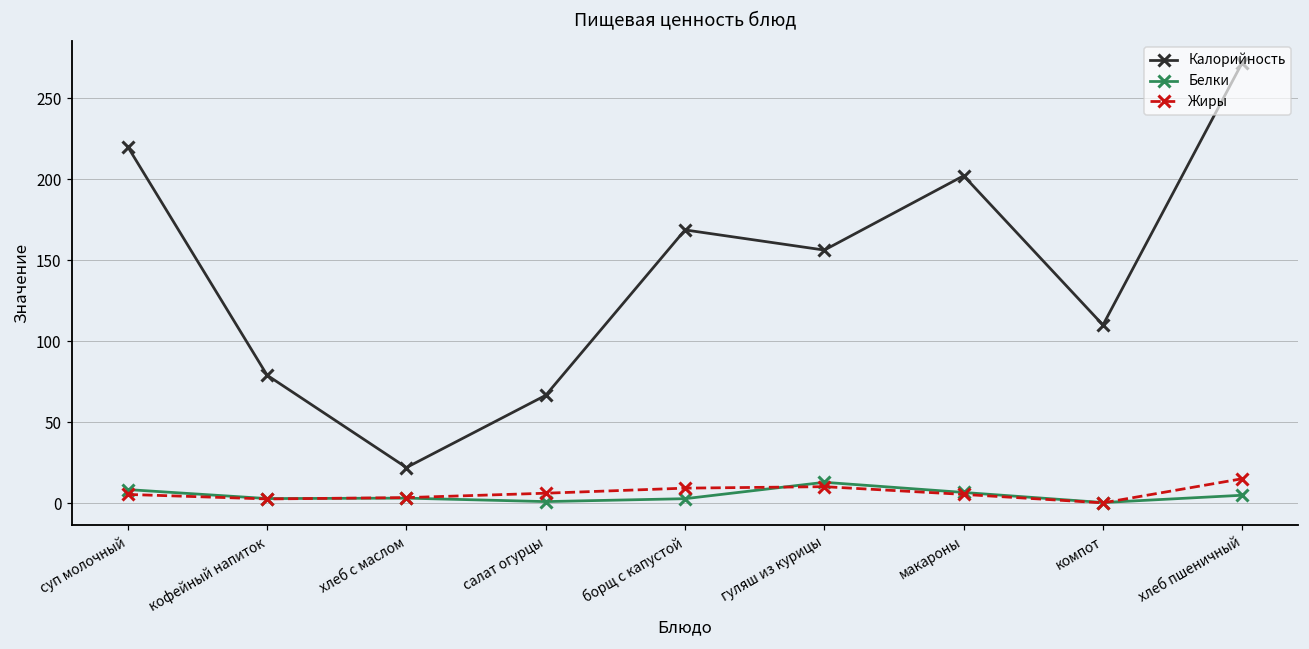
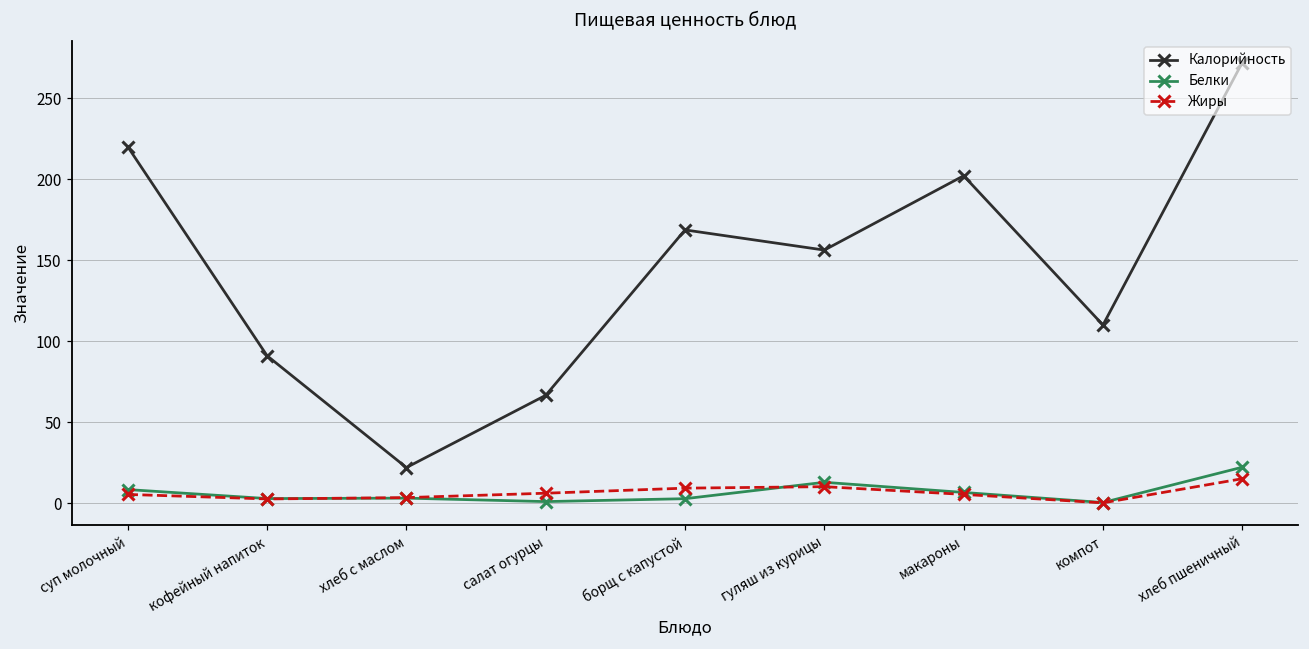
  {
    "Калорийность": {
      "суп молочный": 220,
-     "кофейный напиток": 79,
+     "кофейный напиток": 91,
      "хлеб с маслом": 22,
      "салат огурцы": 67,
      "борщ с капустой": 169,
      "гуляш из курицы": 156,
      "макароны": 202,
      "компот": 110
    },
    "Белки": {
      "суп молочный": 8,
      "салат огурцы": 1,
      "борщ с капустой": 3,
      "гуляш из курицы": 13,
-     "хлеб пшеничный": 5
+     "хлеб пшеничный": 22
    },
    "Жиры": {
      "суп молочный": 5,
      "салат огурцы": 6,
      "борщ с капустой": 9,
      "гуляш из курицы": 10,
      "хлеб пшеничный": 15
    }
  }
